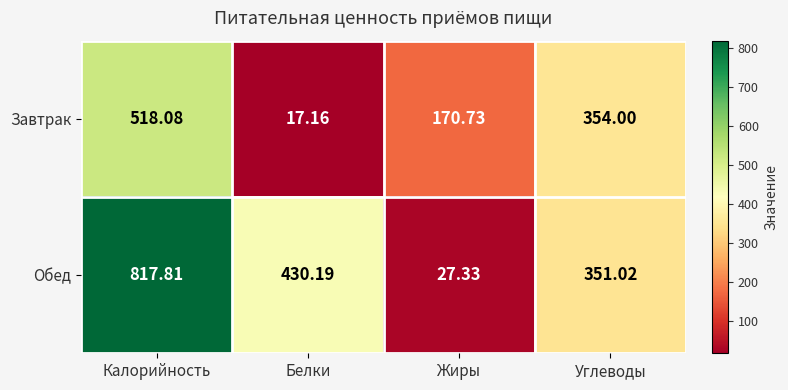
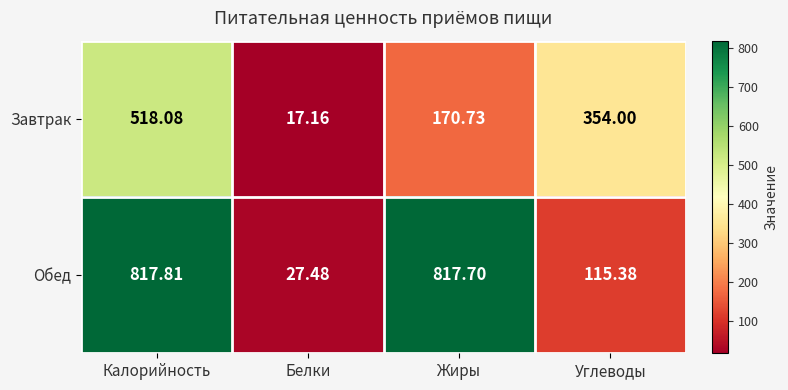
  {
    "Завтрак": {
      "Калорийность": 518.08,
      "Белки": 17.16,
      "Жиры": 170.73,
      "Углеводы": 354.00
    },
    "Обед": {
      "Калорийность": 817.81,
-     "Белки": 430.19,
-     "Жиры": 27.33,
-     "Углеводы": 351.02
+     "Белки": 27.48,
+     "Жиры": 817.70,
+     "Углеводы": 115.38
    }
  }
